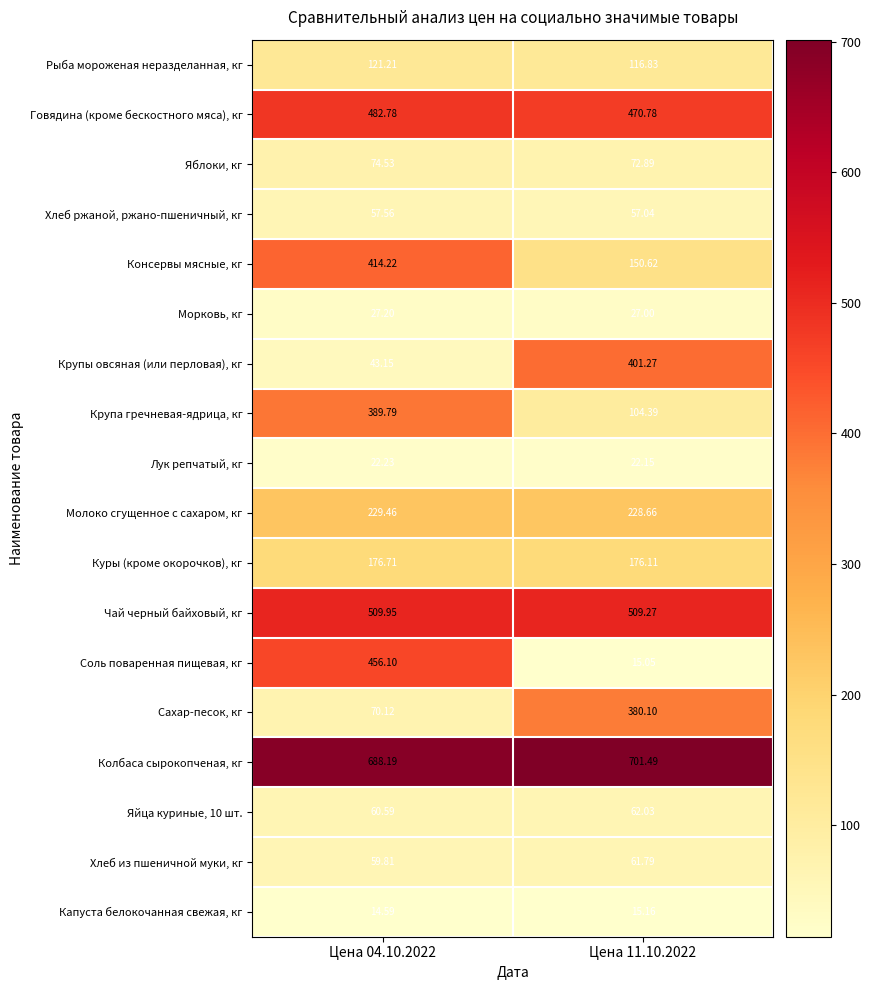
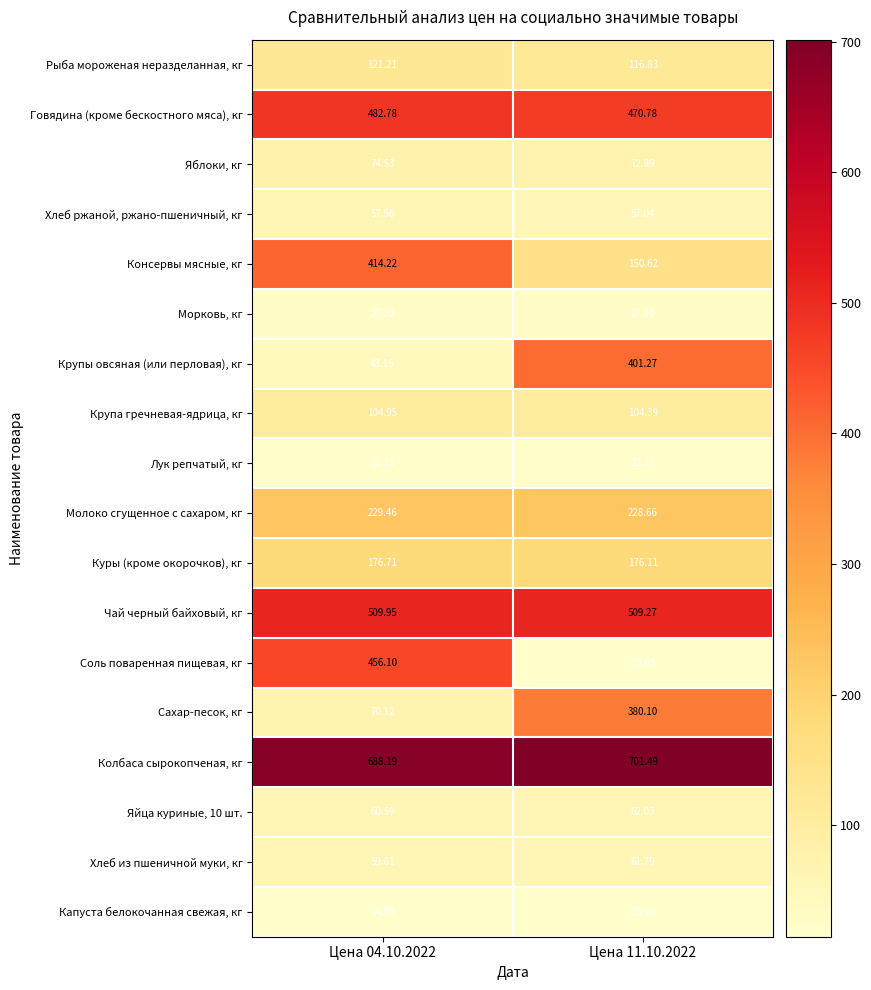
  {
    "Рыба мороженая неразделанная, кг": {
      "Цена 04.10.2022": 121.21,
      "Цена 11.10.2022": 116.83
    },
    "Говядина (кроме бескостного мяса), кг": {
      "Цена 04.10.2022": 482.78,
      "Цена 11.10.2022": 470.78
    },
    "Яблоки, кг": {
      "Цена 04.10.2022": 74.53,
      "Цена 11.10.2022": 72.89
    },
    "Хлеб ржаной, ржано-пшеничный, кг": {
      "Цена 04.10.2022": 57.56,
      "Цена 11.10.2022": 57.04
    },
    "Консервы мясные, кг": {
      "Цена 04.10.2022": 414.22,
      "Цена 11.10.2022": 150.62
    },
    "Морковь, кг": {
      "Цена 04.10.2022": 27.20,
      "Цена 11.10.2022": 27.00
    },
    "Крупы овсяная (или перловая), кг": {
      "Цена 04.10.2022": 43.15,
      "Цена 11.10.2022": 401.27
    },
    "Крупа гречневая-ядрица, кг": {
-     "Цена 04.10.2022": 389.79,
+     "Цена 04.10.2022": 104.95,
      "Цена 11.10.2022": 104.39
    },
    "Лук репчатый, кг": {
      "Цена 04.10.2022": 22.23,
      "Цена 11.10.2022": 22.15
    },
    "Молоко сгущенное с сахаром, кг": {
      "Цена 04.10.2022": 229.46,
      "Цена 11.10.2022": 228.66
    },
    "Куры (кроме окорочков), кг": {
      "Цена 04.10.2022": 176.71,
      "Цена 11.10.2022": 176.11
    },
    "Чай черный байховый, кг": {
      "Цена 04.10.2022": 509.95,
      "Цена 11.10.2022": 509.27
    },
    "Соль поваренная пищевая, кг": {
      "Цена 04.10.2022": 456.10,
      "Цена 11.10.2022": 15.05
    },
    "Сахар-песок, кг": {
      "Цена 04.10.2022": 70.12,
      "Цена 11.10.2022": 380.10
    },
    "Колбаса сырокопченая, кг": {
      "Цена 04.10.2022": 688.19,
      "Цена 11.10.2022": 701.49
    },
    "Яйца куриные, 10 шт.": {
      "Цена 04.10.2022": 60.59,
      "Цена 11.10.2022": 62.03
    },
    "Хлеб из пшеничной муки, кг": {
      "Цена 04.10.2022": 59.81,
      "Цена 11.10.2022": 61.79
    },
    "Капуста белокочанная свежая, кг": {
      "Цена 04.10.2022": 14.59,
      "Цена 11.10.2022": 15.16
    }
  }
